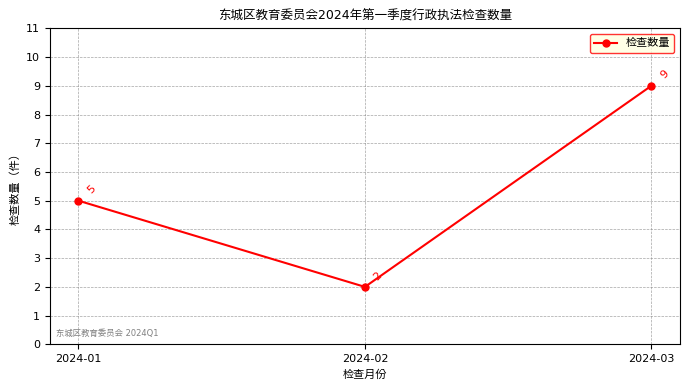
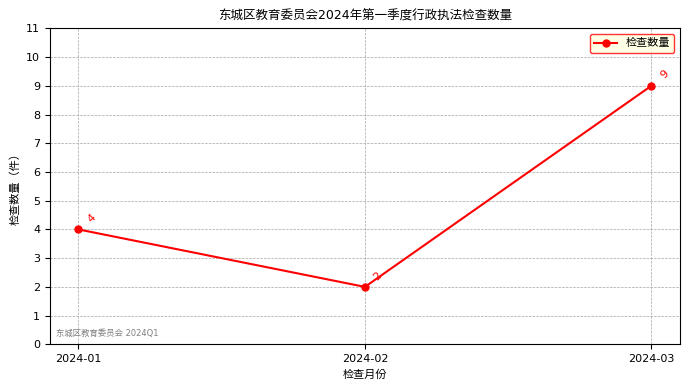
  {
-   "2024-01": 5,
+   "2024-01": 4,
    "2024-02": 2,
    "2024-03": 9
  }
